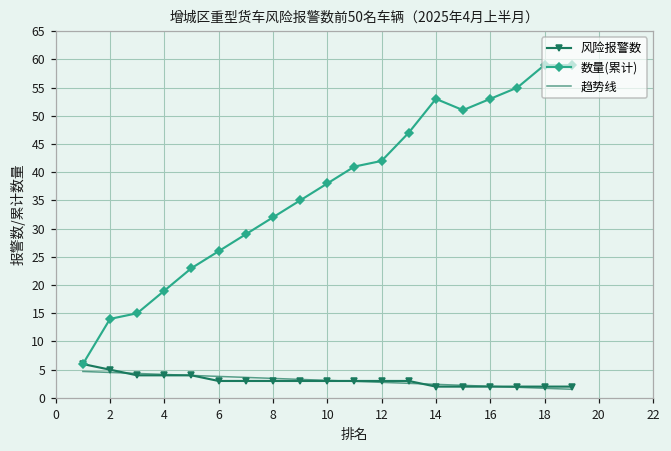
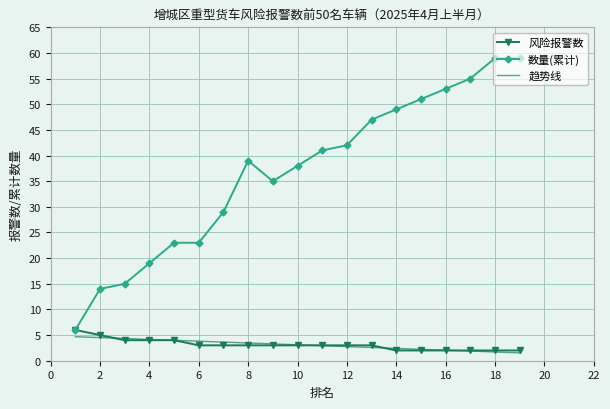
  {
    "数量(累计)": {
      "2": 14,
      "4": 19,
-     "6": 26,
-     "8": 32,
+     "6": 23,
+     "8": 39,
      "10": 38,
      "12": 42,
-     "14": 53,
+     "14": 49,
      "16": 53
    }
  }
